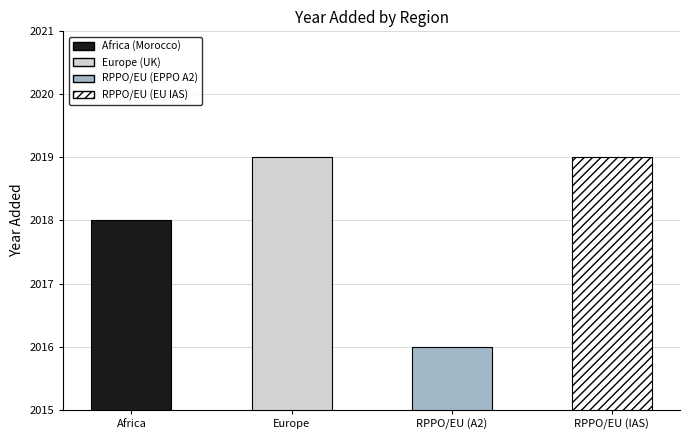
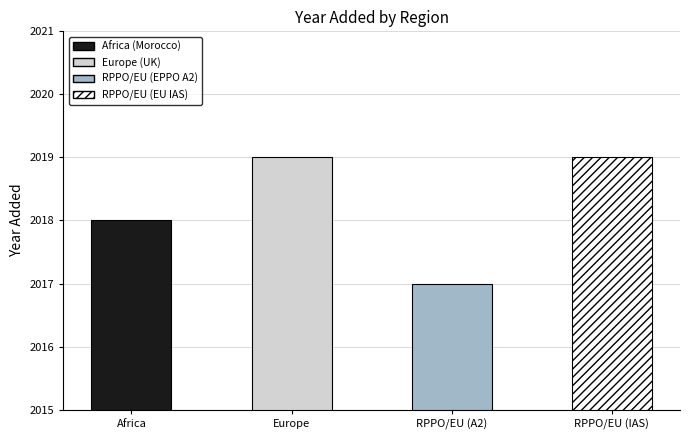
  {
    "Africa": 2018,
    "Europe": 2019,
-   "RPPO/EU (A2)": 2016,
+   "RPPO/EU (A2)": 2017,
    "RPPO/EU (IAS)": 2019
  }
